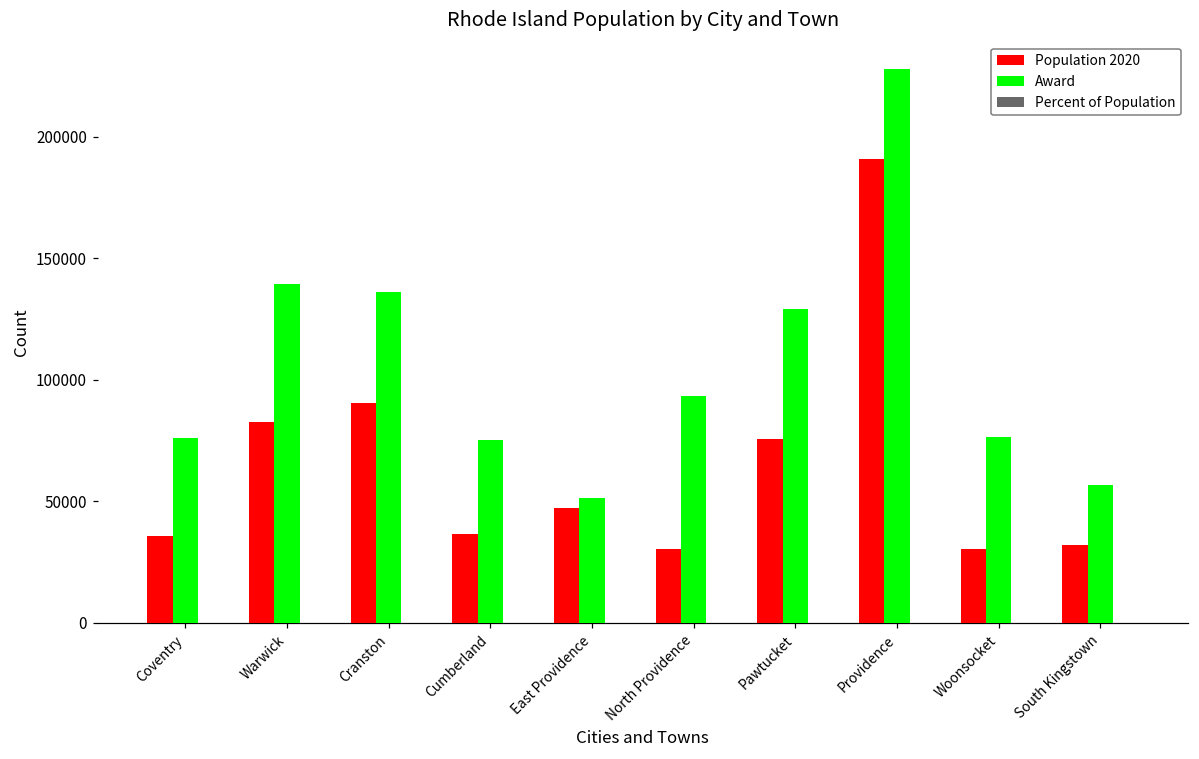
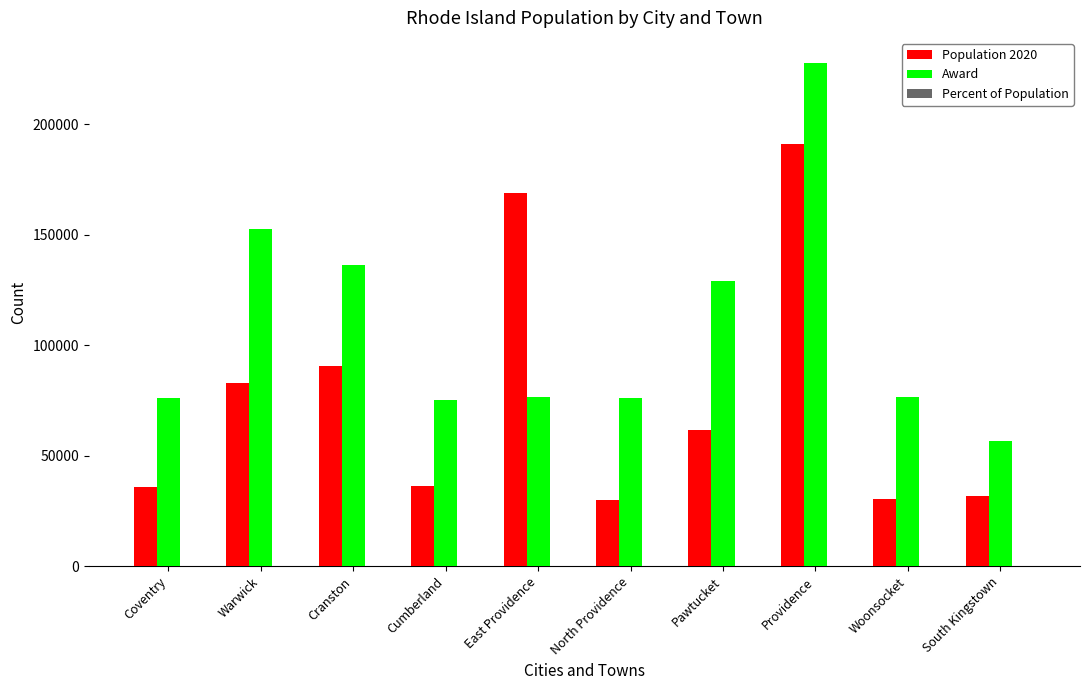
  {
    "Population 2020": {
      "Coventry": 36000,
      "Warwick": 83000,
      "Cranston": 91000,
      "Cumberland": 36000,
-     "East Providence": 47000,
+     "East Providence": 169000,
      "North Providence": 30000,
-     "Pawtucket": 76000,
+     "Pawtucket": 62000,
      "Providence": 191000,
      "Woonsocket": 31000,
      "South Kingstown": 32000
    },
    "Award": {
      "Coventry": 76000,
-     "Warwick": 140000,
+     "Warwick": 153000,
      "Cranston": 136000,
      "Cumberland": 75000,
-     "East Providence": 51000,
-     "North Providence": 93000,
+     "East Providence": 77000,
+     "North Providence": 76000,
      "Pawtucket": 129000,
      "Providence": 228000,
      "Woonsocket": 76000,
      "South Kingstown": 57000
    }
  }
